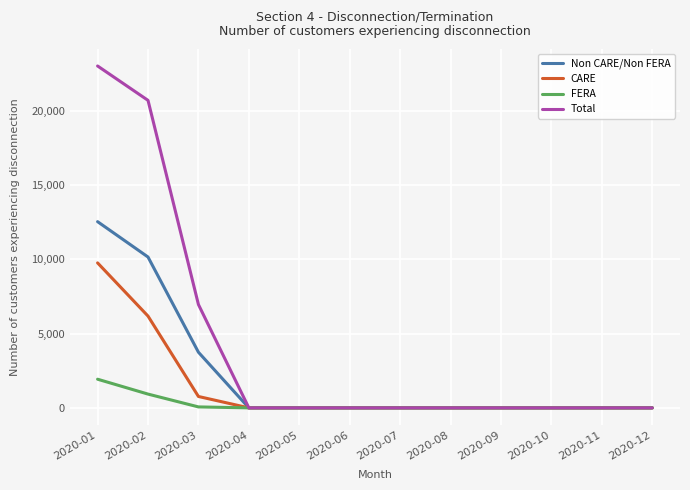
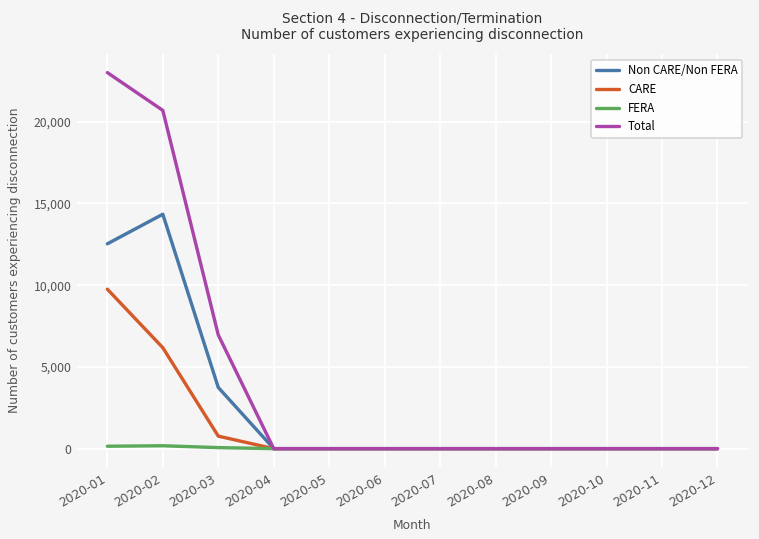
  {
    "Non CARE/Non FERA": {
      "2020-01": "12,500",
-     "2020-02": "10,200",
+     "2020-02": "14,300",
      "2020-03": "3,700"
    },
    "CARE": {
      "2020-01": "9,800",
      "2020-02": "6,200",
      "2020-03": "800"
    },
    "FERA": {
-     "2020-01": "1,900",
-     "2020-02": "900",
+     "2020-01": "100",
+     "2020-02": "200",
      "2020-03": "100"
    },
    "Total": {
      "2020-01": "23,000",
      "2020-02": "20,700",
      "2020-03": "7,000"
    }
  }
